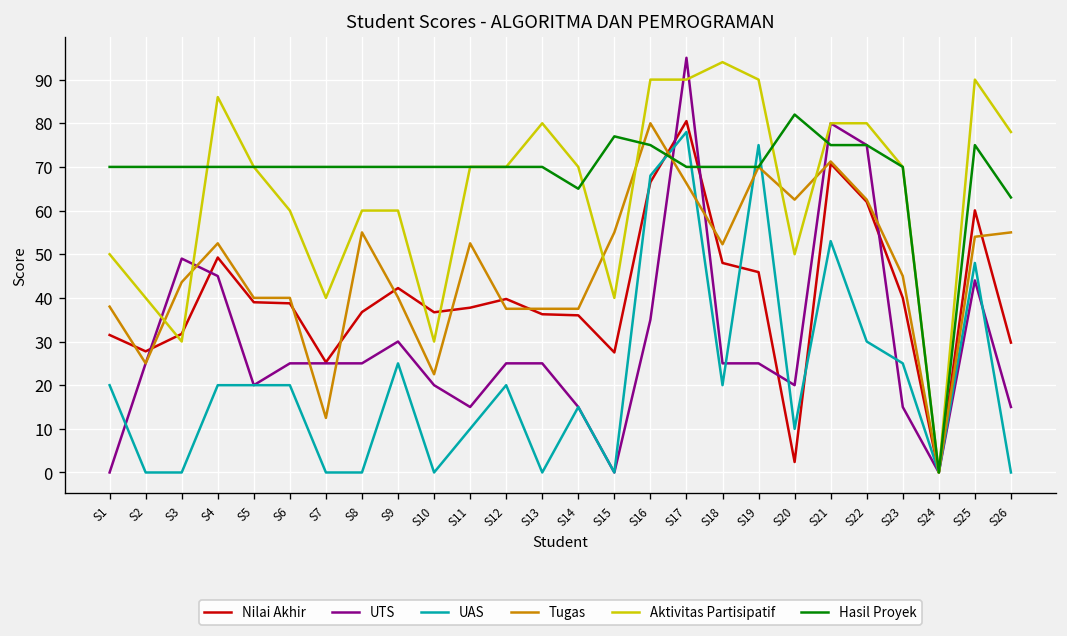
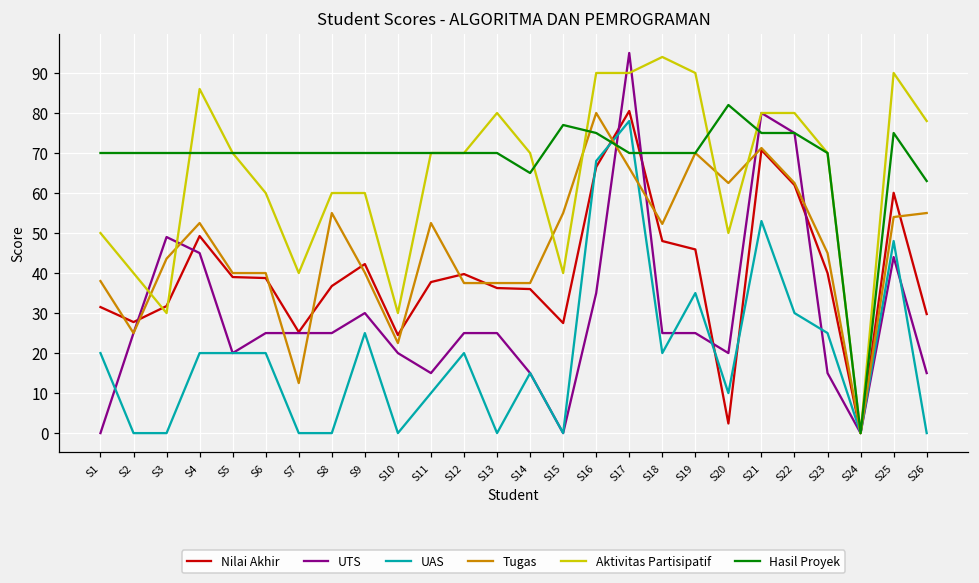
  {
    "Nilai Akhir": {
      "S1": 32,
      "S2": 28,
      "S3": 32,
      "S4": 49,
      "S5": 39,
      "S6": 39,
      "S8": 37,
      "S9": 42,
-     "S10": 37,
+     "S10": 25,
      "S11": 38,
      "S12": 40,
      "S13": 36,
      "S14": 36,
      "S15": 28,
      "S16": 67,
      "S17": 81,
      "S18": 48,
      "S19": 46,
      "S20": 2,
      "S23": 40,
      "S25": 60,
      "S26": 30
    },
    "UTS": {
      "S1": 0,
      "S3": 49,
      "S4": 45,
      "S6": 25,
      "S8": 25,
      "S9": 30,
      "S10": 20,
      "S11": 15,
      "S12": 25,
      "S13": 25,
      "S16": 35,
      "S17": 95,
      "S18": 25,
      "S19": 25,
      "S20": 20,
      "S23": 15,
      "S25": 44,
      "S26": 15
    },
    "UAS": {
      "S1": 20,
      "S2": 0,
      "S3": 0,
      "S4": 20,
      "S6": 20,
      "S7": 0,
      "S8": 0,
      "S9": 25,
      "S10": 0,
      "S11": 10,
      "S12": 20,
      "S13": 0,
      "S16": 68,
      "S17": 78,
      "S18": 20,
-     "S19": 75,
+     "S19": 35,
      "S20": 10,
      "S21": 53,
      "S22": 30,
      "S23": 25,
      "S25": 48,
      "S26": 0
    },
    "Tugas": {
      "S1": 38,
      "S3": 44,
      "S4": 53,
      "S5": 40,
      "S6": 40,
      "S7": 13,
      "S8": 55,
      "S9": 40,
      "S10": 23,
      "S11": 53,
      "S12": 38,
      "S13": 38,
      "S14": 38,
      "S15": 55,
      "S16": 80,
      "S17": 66,
      "S18": 52,
      "S20": 63,
      "S23": 45,
      "S25": 54,
      "S26": 55
    },
    "Aktivitas Partisipatif": {
      "S1": 50,
      "S2": 40,
      "S3": 30,
      "S4": 86,
      "S6": 60,
      "S7": 40,
      "S8": 60,
      "S9": 60,
      "S10": 30,
      "S13": 80,
      "S14": 70,
      "S15": 40,
      "S16": 90,
      "S17": 90,
      "S18": 94,
      "S19": 90,
      "S20": 50,
      "S22": 80,
      "S25": 90,
      "S26": 78
    },
    "Hasil Proyek": {
      "S1": 70,
      "S2": 70,
      "S3": 70,
      "S4": 70,
      "S6": 70,
      "S7": 70,
      "S8": 70,
      "S9": 70,
      "S10": 70,
      "S13": 70,
      "S14": 65,
      "S15": 77,
      "S16": 75,
      "S17": 70,
      "S18": 70,
      "S20": 82,
      "S21": 75,
      "S25": 75,
      "S26": 63
    }
  }
